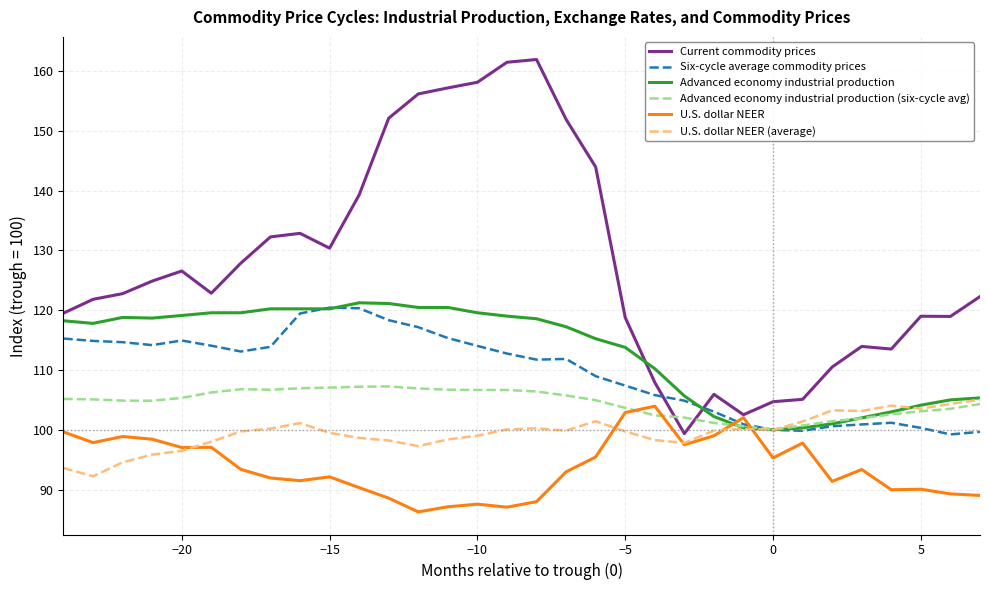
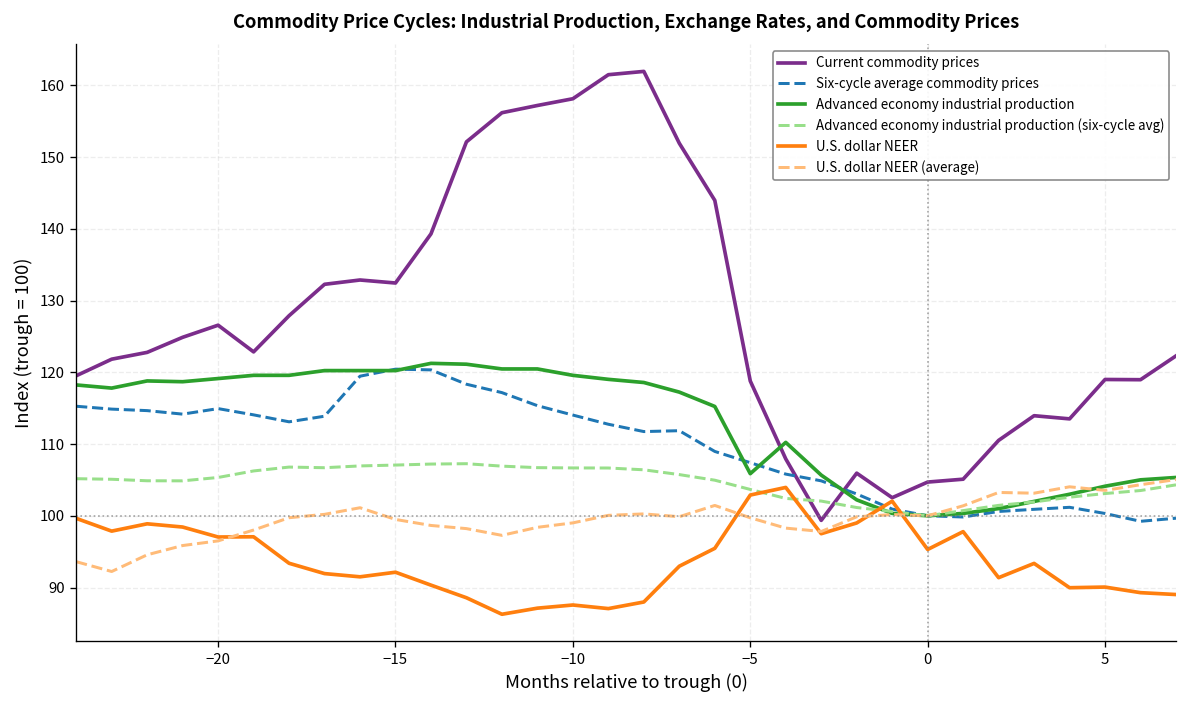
  {
    "Current commodity prices": {
      "−20": 127,
-     "−15": 130,
+     "−15": 132,
      "−10": 158,
      "−5": 119,
      "0": 105,
      "5": 119
    },
    "Six-cycle average commodity prices": {
      "−20": 115,
      "−10": 114,
      "−5": 107,
      "5": 100
    },
    "Advanced economy industrial production": {
      "−20": 119,
      "−10": 120,
-     "−5": 114,
+     "−5": 106,
      "5": 104
    },
    "Advanced economy industrial production (six-cycle avg)": {
      "−20": 105,
      "−15": 107,
      "−10": 107,
      "−5": 104,
      "5": 103
    },
    "U.S. dollar NEER": {
      "−20": 97,
      "−15": 92,
      "−10": 88,
      "−5": 103,
      "0": 95,
      "5": 90
    },
    "U.S. dollar NEER (average)": {
      "−20": 97,
      "−15": 99,
      "−10": 99,
      "−5": 100,
      "5": 104
    }
  }
